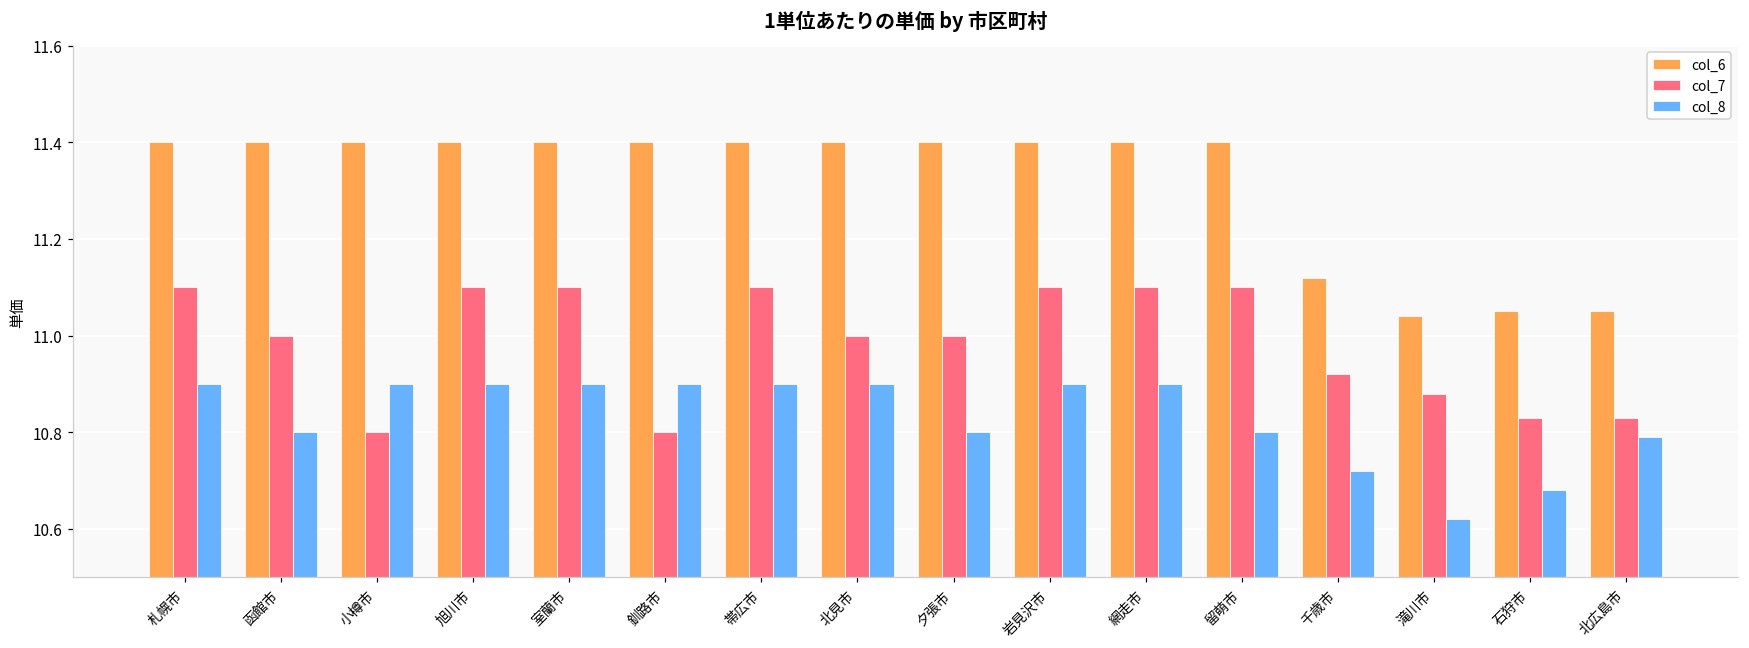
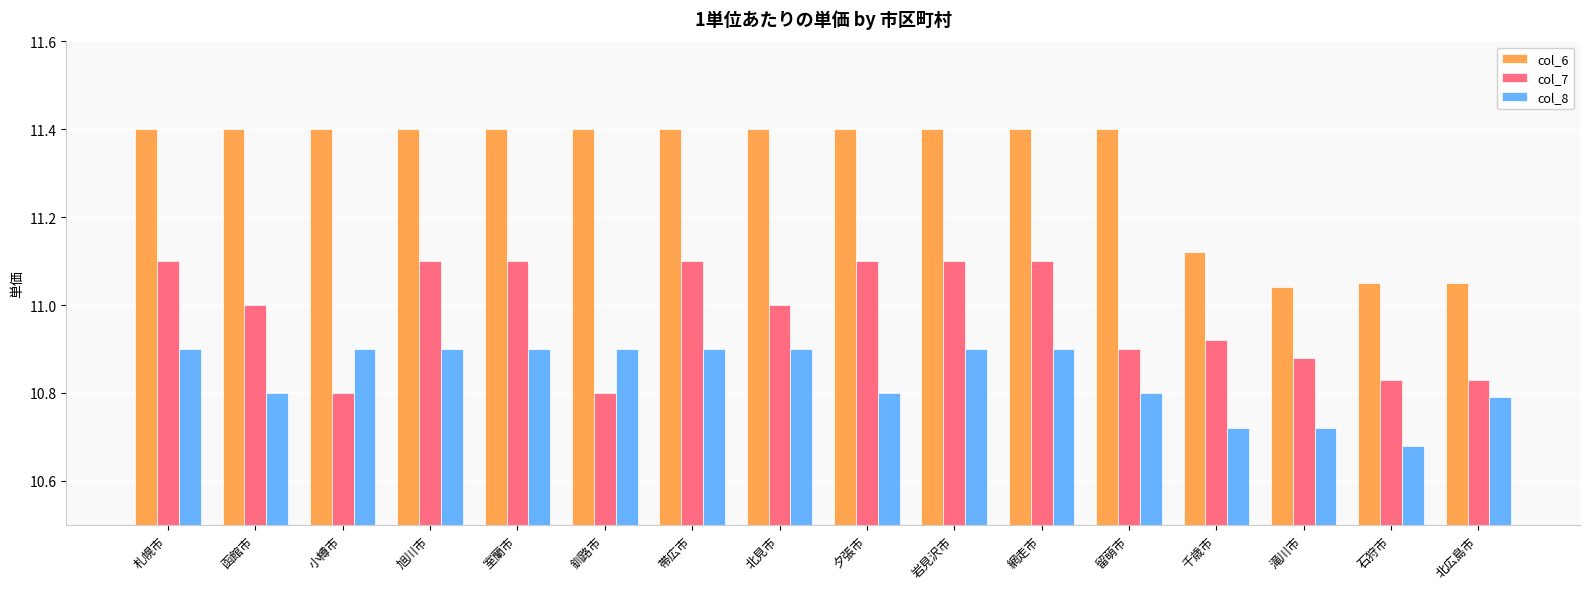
  {
    "col_6": {
      "札幌市": 11.40,
      "函館市": 11.40,
      "小樽市": 11.40,
      "旭川市": 11.40,
      "室蘭市": 11.40,
      "釧路市": 11.40,
      "帯広市": 11.40,
      "北見市": 11.40,
      "夕張市": 11.40,
      "岩見沢市": 11.40,
      "網走市": 11.40,
      "留萌市": 11.40,
      "千歳市": 11.12,
      "滝川市": 11.04,
      "石狩市": 11.05,
      "北広島市": 11.05
    },
    "col_7": {
      "札幌市": 11.1,
      "函館市": 11.0,
      "小樽市": 10.8,
      "旭川市": 11.1,
      "室蘭市": 11.1,
      "釧路市": 10.8,
      "帯広市": 11.1,
      "北見市": 11.0,
-     "夕張市": 11.0,
+     "夕張市": 11.1,
      "岩見沢市": 11.1,
      "網走市": 11.1,
-     "留萌市": 11.1,
+     "留萌市": 10.9,
      "千歳市": 10.92,
      "滝川市": 10.88,
      "石狩市": 10.83,
      "北広島市": 10.83
    },
    "col_8": {
      "札幌市": 10.90,
      "函館市": 10.80,
      "小樽市": 10.90,
      "旭川市": 10.90,
      "室蘭市": 10.90,
      "釧路市": 10.90,
      "帯広市": 10.90,
      "北見市": 10.90,
      "夕張市": 10.80,
      "岩見沢市": 10.90,
      "網走市": 10.90,
      "留萌市": 10.80,
      "千歳市": 10.72,
-     "滝川市": 10.62,
+     "滝川市": 10.72,
      "石狩市": 10.68,
      "北広島市": 10.79
    }
  }
